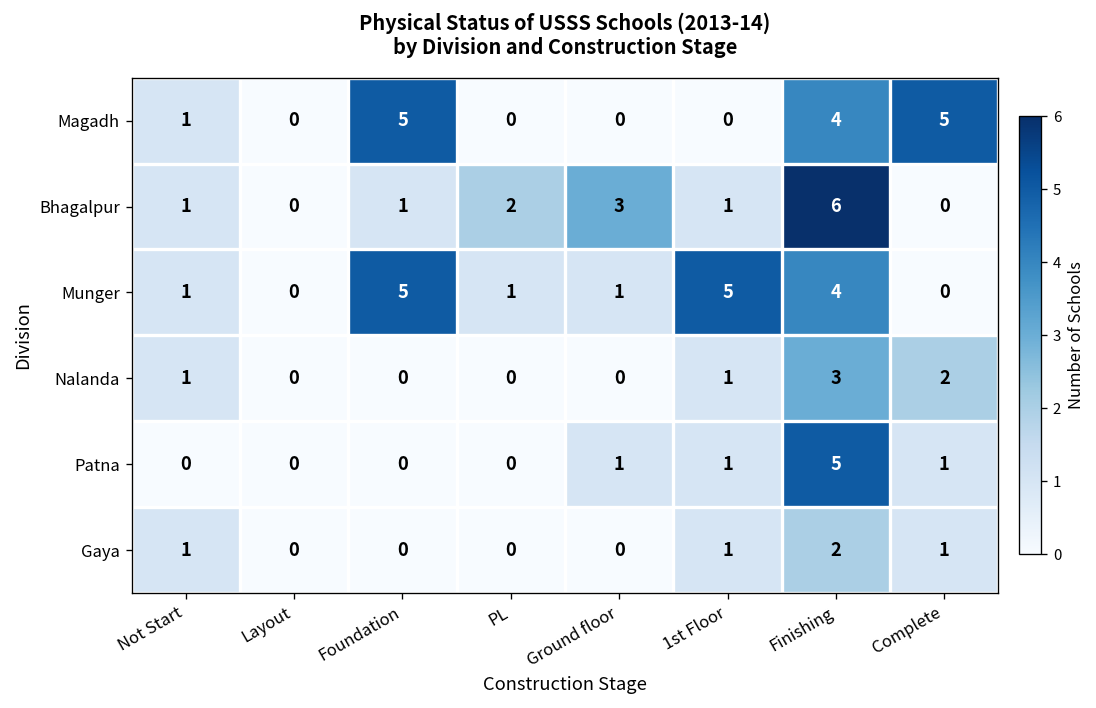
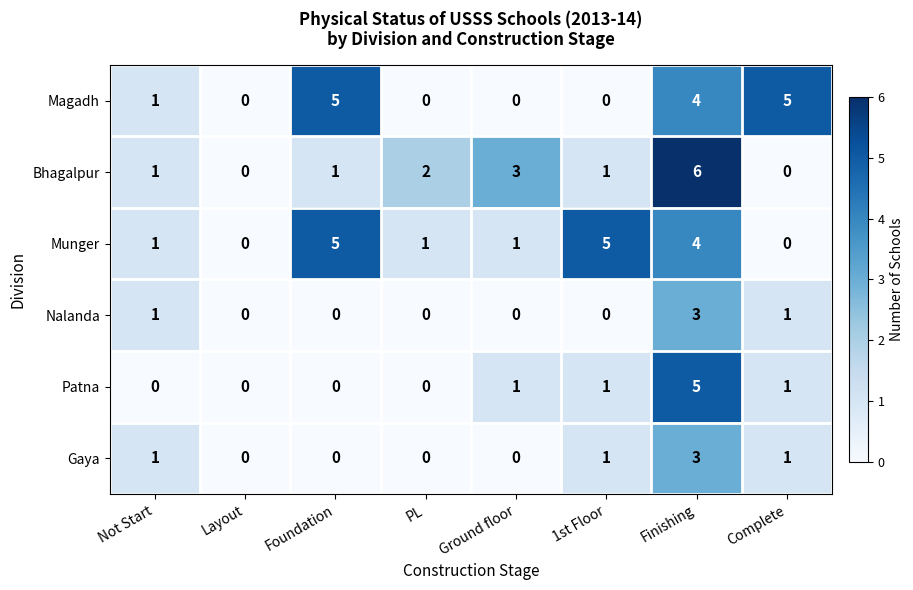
  {
    "Magadh": {
      "Not Start": 1,
      "Layout": 0,
      "Foundation": 5,
      "PL": 0,
      "Ground floor": 0,
      "1st Floor": 0,
      "Finishing": 4,
      "Complete": 5
    },
    "Bhagalpur": {
      "Not Start": 1,
      "Layout": 0,
      "Foundation": 1,
      "PL": 2,
      "Ground floor": 3,
      "1st Floor": 1,
      "Finishing": 6,
      "Complete": 0
    },
    "Munger": {
      "Not Start": 1,
      "Layout": 0,
      "Foundation": 5,
      "PL": 1,
      "Ground floor": 1,
      "1st Floor": 5,
      "Finishing": 4,
      "Complete": 0
    },
    "Nalanda": {
      "Not Start": 1,
      "Layout": 0,
      "Foundation": 0,
      "PL": 0,
      "Ground floor": 0,
-     "1st Floor": 1,
+     "1st Floor": 0,
      "Finishing": 3,
-     "Complete": 2
+     "Complete": 1
    },
    "Patna": {
      "Not Start": 0,
      "Layout": 0,
      "Foundation": 0,
      "PL": 0,
      "Ground floor": 1,
      "1st Floor": 1,
      "Finishing": 5,
      "Complete": 1
    },
    "Gaya": {
      "Not Start": 1,
      "Layout": 0,
      "Foundation": 0,
      "PL": 0,
      "Ground floor": 0,
      "1st Floor": 1,
-     "Finishing": 2,
+     "Finishing": 3,
      "Complete": 1
    }
  }
